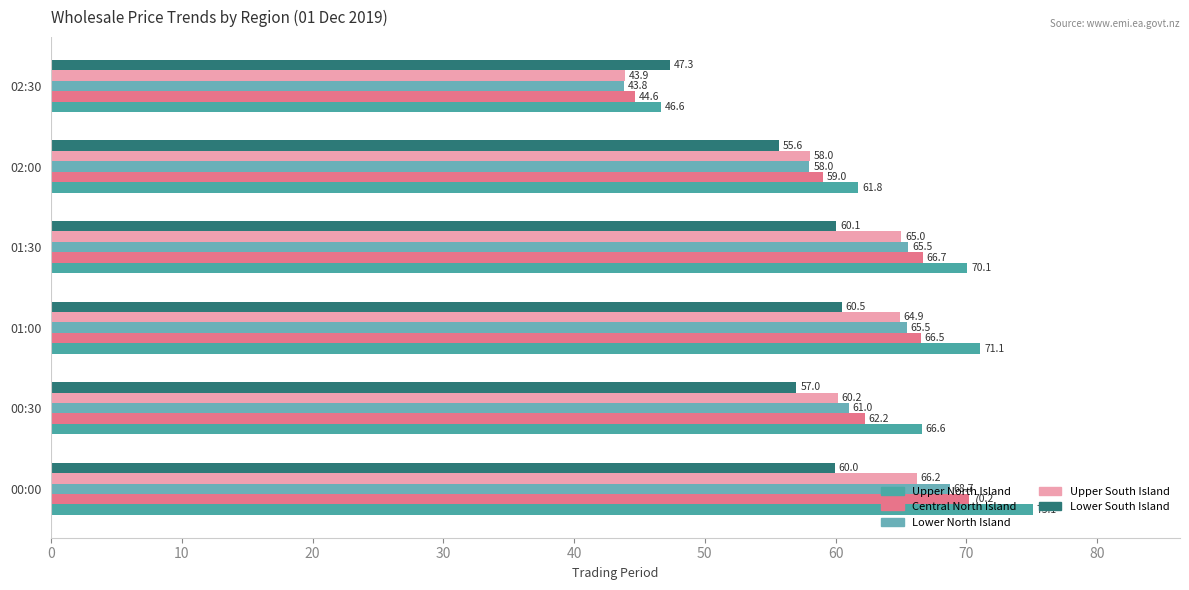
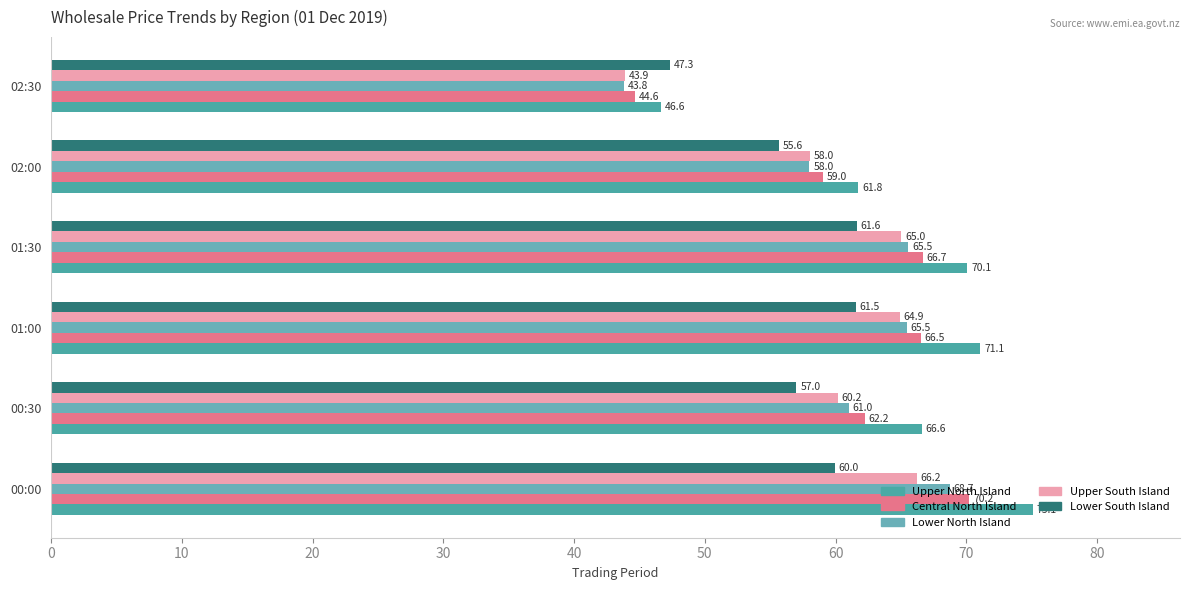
  {
    "Lower South Island": {
      "02:30": 47.3,
      "02:00": 55.6,
-     "01:30": 60.1,
-     "01:00": 60.5,
+     "01:30": 61.6,
+     "01:00": 61.5,
      "00:30": 57.0,
      "00:00": 60.0
    }
  }
